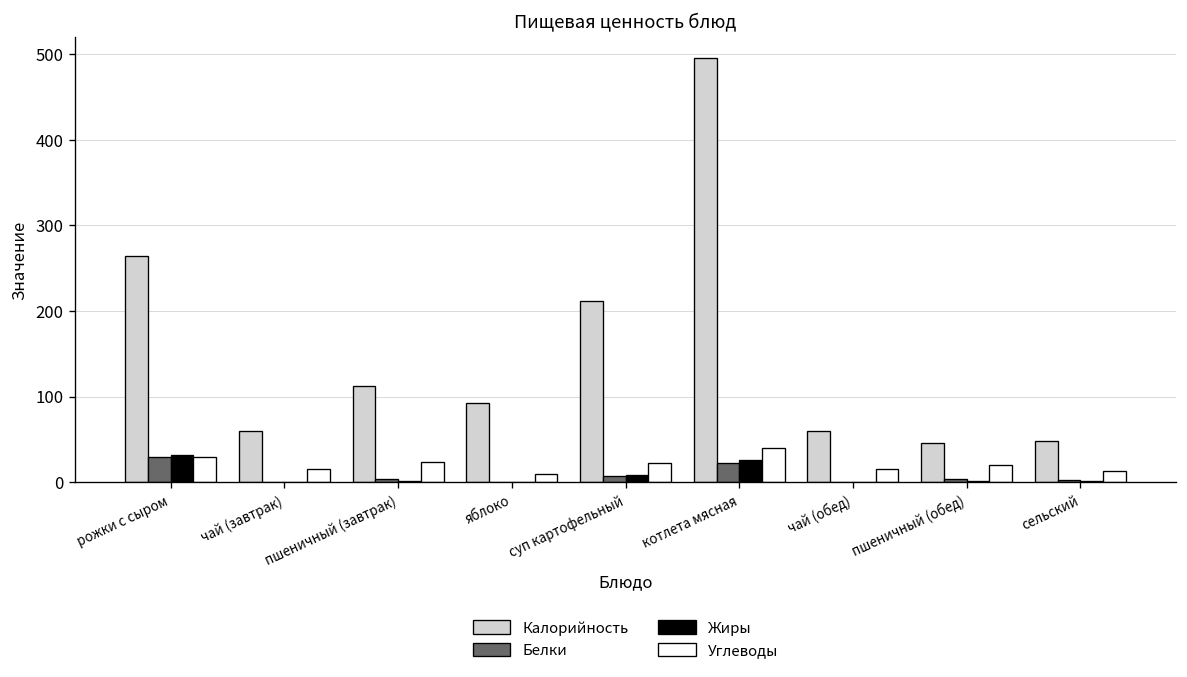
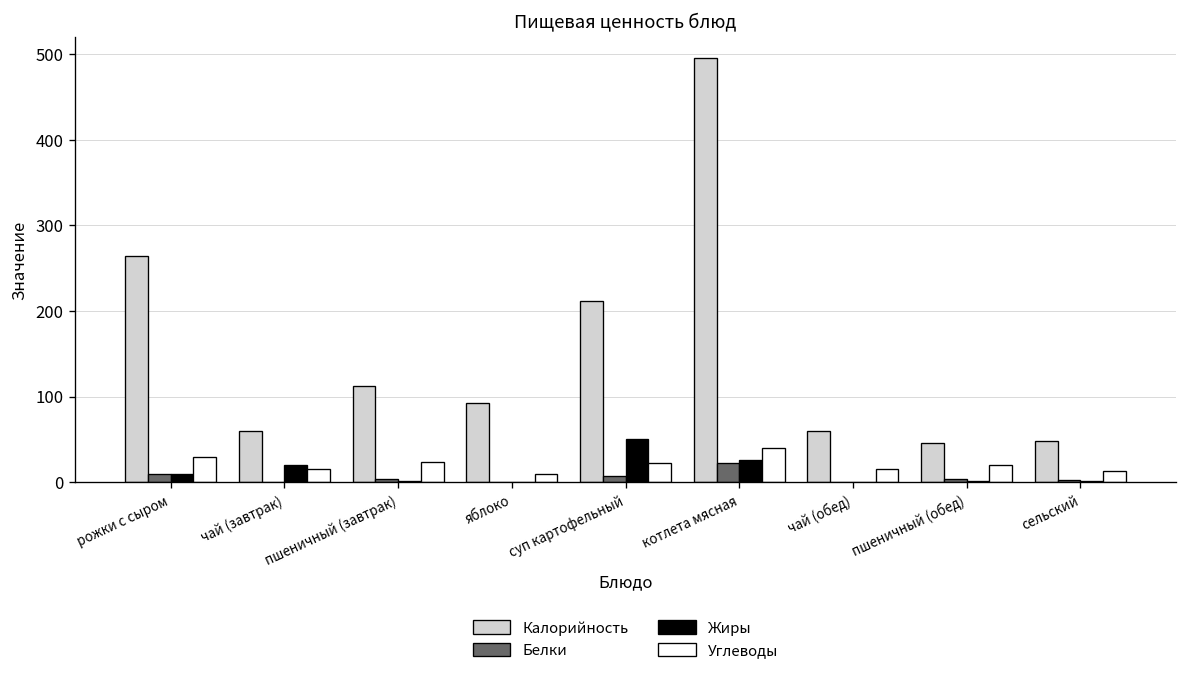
  {
    "Калорийность": {
      "рожки с сыром": 260,
      "чай (завтрак)": 60,
      "пшеничный (завтрак)": 110,
      "яблоко": 90,
      "суп картофельный": 210,
      "котлета мясная": 500,
      "чай (обед)": 60,
      "пшеничный (обед)": 50,
      "сельский": 50
    },
    "Белки": {
-     "рожки с сыром": 30,
+     "рожки с сыром": 10,
      "чай (завтрак)": 0,
      "пшеничный (завтрак)": 0,
      "яблоко": 0,
      "суп картофельный": 10,
      "котлета мясная": 20,
      "чай (обед)": 0,
      "пшеничный (обед)": 0
    },
    "Жиры": {
-     "рожки с сыром": 30,
-     "чай (завтрак)": 0,
+     "рожки с сыром": 10,
+     "чай (завтрак)": 20,
      "яблоко": 0,
-     "суп картофельный": 10,
+     "суп картофельный": 50,
      "котлета мясная": 30,
      "чай (обед)": 0
    },
    "Углеводы": {
      "рожки с сыром": 30,
      "чай (завтрак)": 20,
      "пшеничный (завтрак)": 20,
      "яблоко": 10,
      "суп картофельный": 20,
      "котлета мясная": 40,
      "чай (обед)": 20,
      "пшеничный (обед)": 20,
      "сельский": 10
    }
  }
